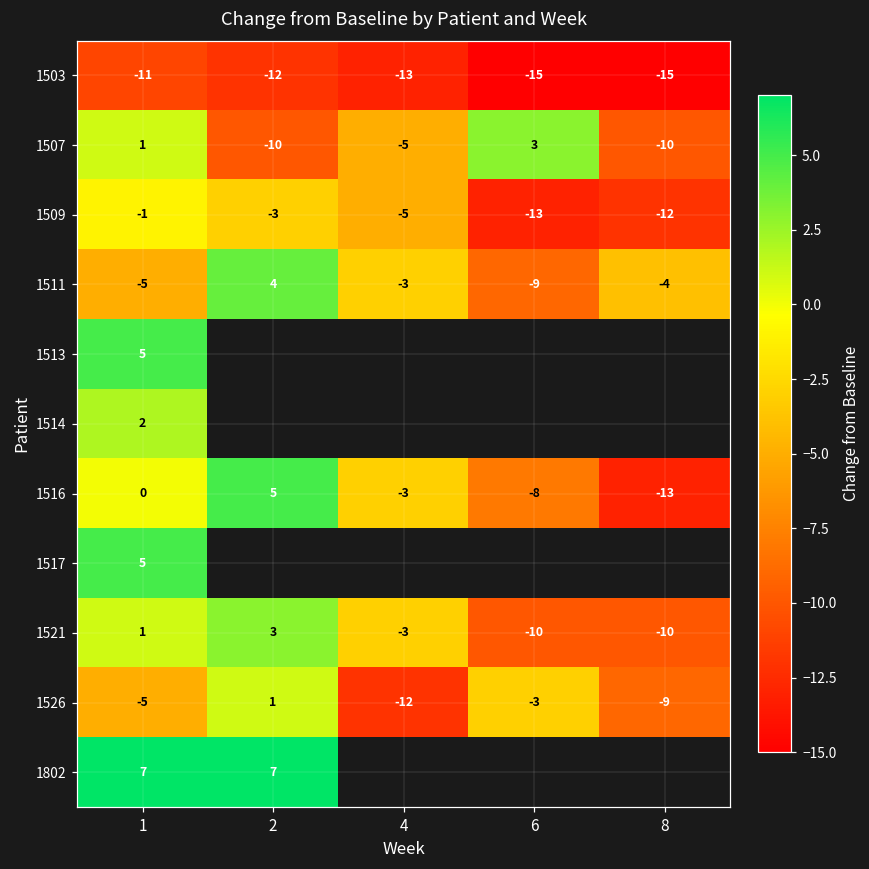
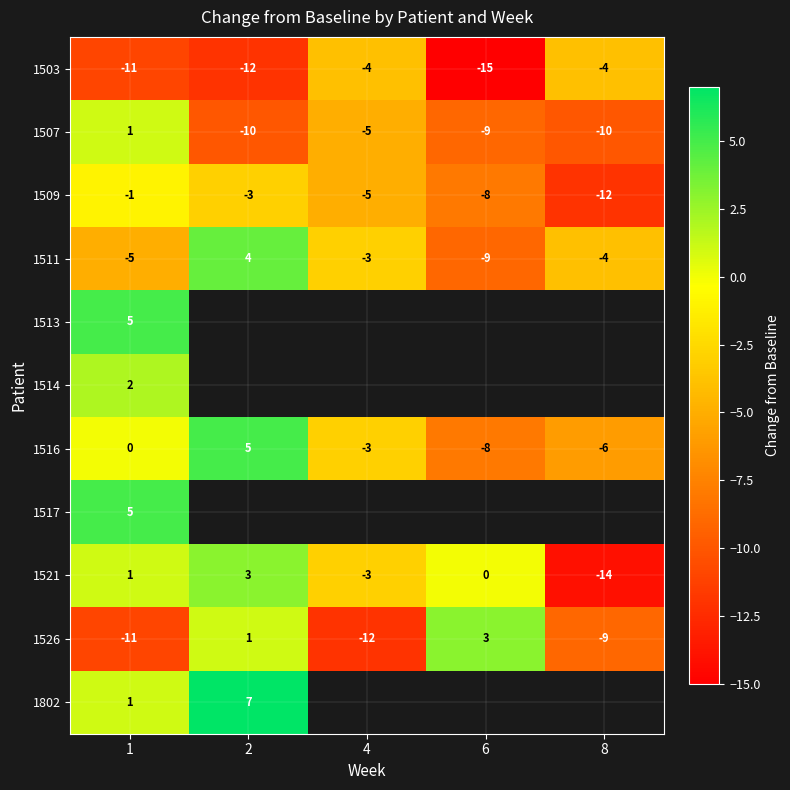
  {
    "1503": {
      "1": -11,
      "2": -12,
-     "4": -13,
+     "4": -4,
      "6": -15,
-     "8": -15
+     "8": -4
    },
    "1507": {
      "1": 1,
      "2": -10,
      "4": -5,
-     "6": 3,
+     "6": -9,
      "8": -10
    },
    "1509": {
      "1": -1,
      "2": -3,
      "4": -5,
-     "6": -13,
+     "6": -8,
      "8": -12
    },
    "1511": {
      "1": -5,
      "2": 4,
      "4": -3,
      "6": -9,
      "8": -4
    },
    "1513": {
      "1": 5
    },
    "1514": {
      "1": 2
    },
    "1516": {
      "1": 0,
      "2": 5,
      "4": -3,
      "6": -8,
-     "8": -13
+     "8": -6
    },
    "1517": {
      "1": 5
    },
    "1521": {
      "1": 1,
      "2": 3,
      "4": -3,
-     "6": -10,
-     "8": -10
+     "6": 0,
+     "8": -14
    },
    "1526": {
-     "1": -5,
+     "1": -11,
      "2": 1,
      "4": -12,
-     "6": -3,
+     "6": 3,
      "8": -9
    },
    "1802": {
-     "1": 7,
+     "1": 1,
      "2": 7
    }
  }
